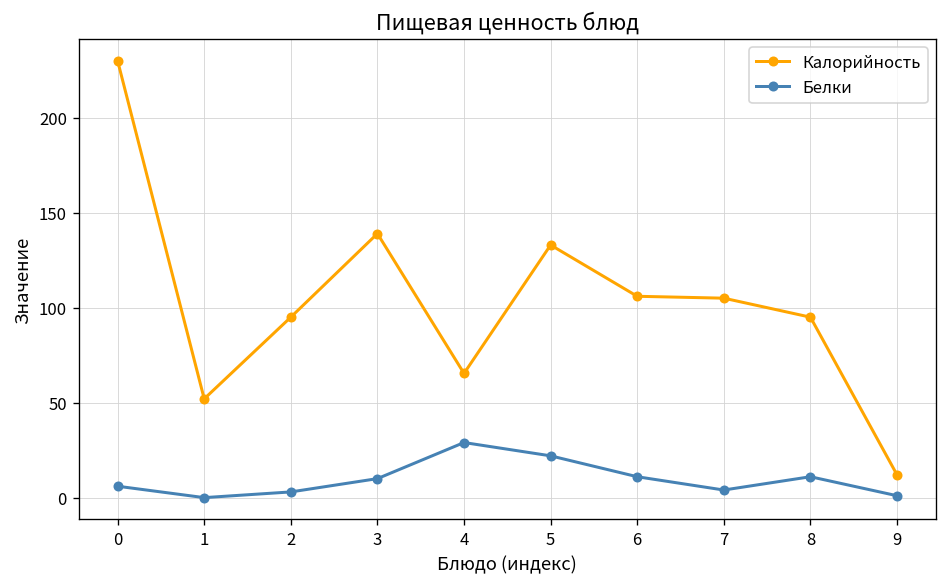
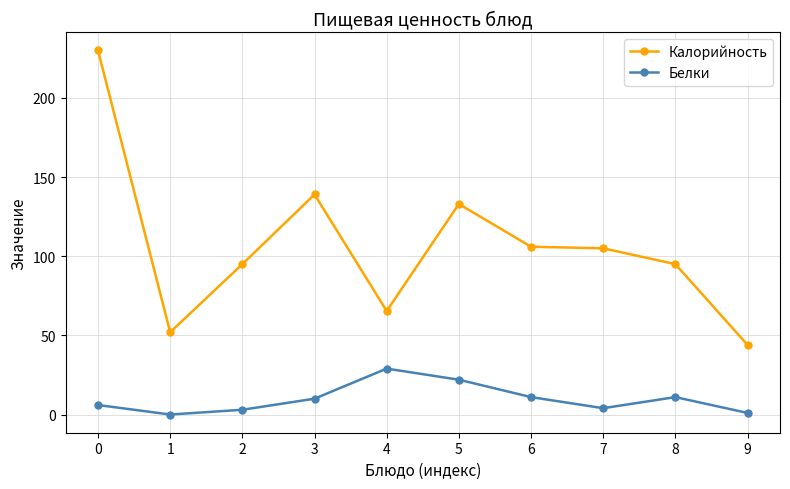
  {
    "Калорийность": {
      "0": 230,
      "1": 52,
      "2": 95,
      "3": 139,
      "4": 65,
      "5": 133,
      "6": 106,
      "7": 105,
      "8": 95,
-     "9": 12
+     "9": 44
    },
    "Белки": {
      "0": 6,
      "1": 0,
      "2": 3,
      "3": 10,
      "4": 29,
      "5": 22,
      "6": 11,
      "7": 4,
      "8": 11,
      "9": 1
    }
  }
